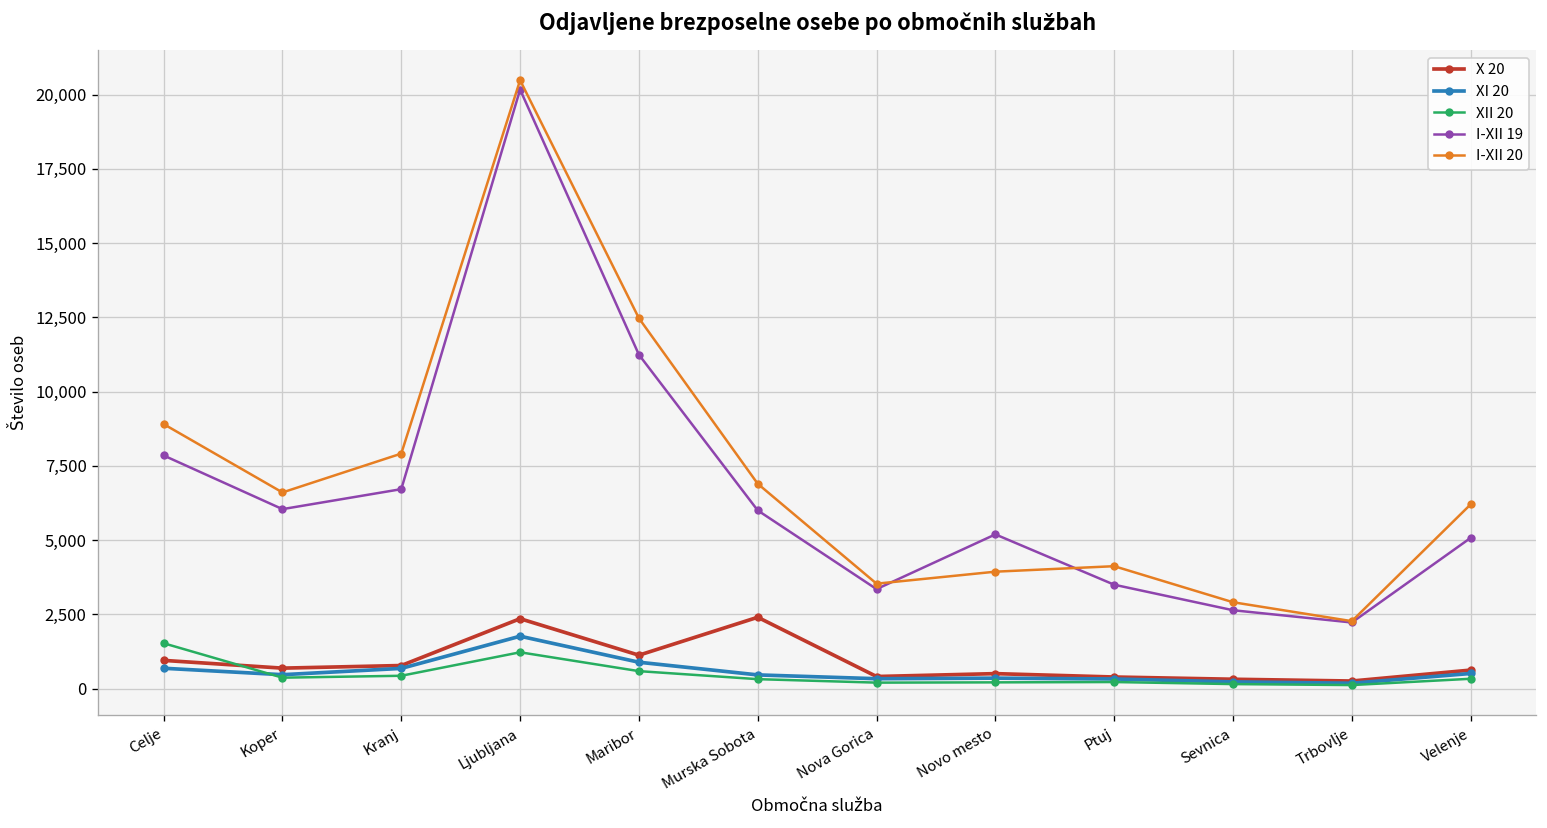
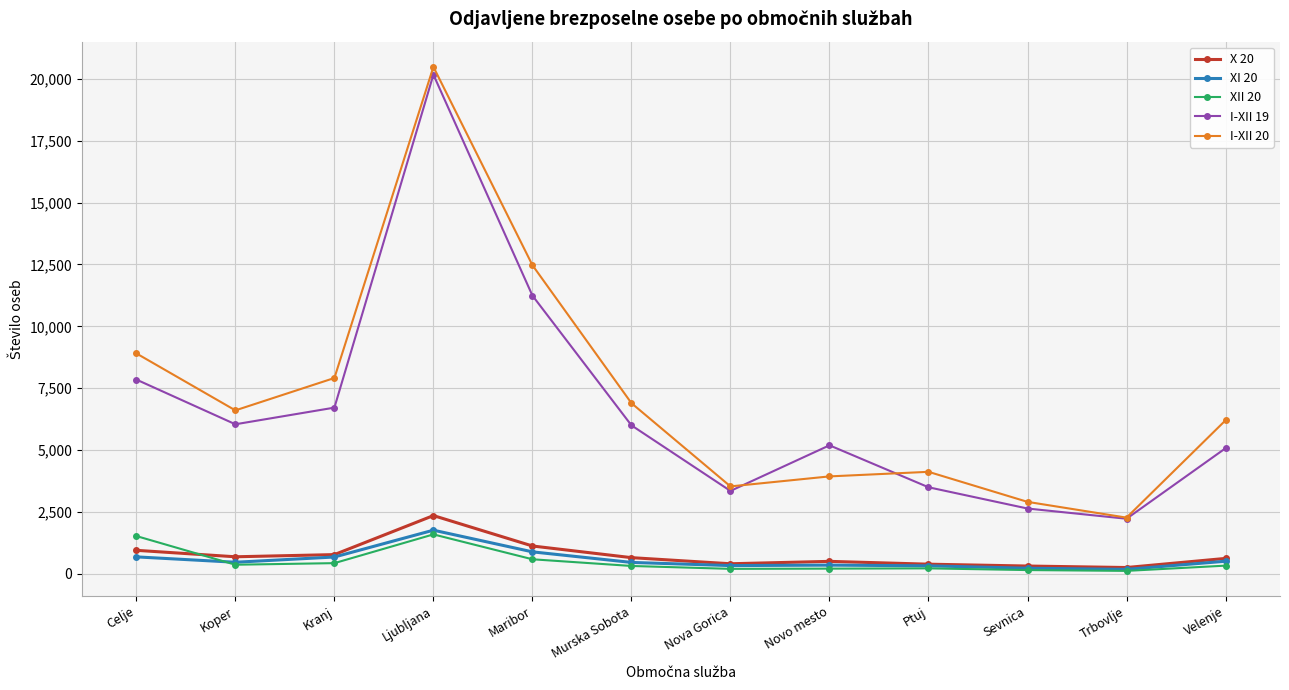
  {
    "X 20": {
      "Celje": "1,000",
      "Koper": "700",
      "Ljubljana": "2,400",
      "Maribor": "1,100",
-     "Murska Sobota": "2,400",
+     "Murska Sobota": "700",
      "Novo mesto": "500",
      "Velenje": "600"
    },
    "XI 20": {
      "Celje": "700",
      "Ljubljana": "1,800",
      "Maribor": "900",
      "Murska Sobota": "500",
      "Novo mesto": "400",
      "Velenje": "500"
    },
    "XII 20": {
      "Celje": "1,500",
      "Kranj": "400",
-     "Ljubljana": "1,200",
+     "Ljubljana": "1,600",
      "Maribor": "600",
      "Murska Sobota": "300",
      "Nova Gorica": "200",
      "Novo mesto": "200",
      "Ptuj": "200",
      "Velenje": "300"
    },
    "I-XII 19": {
      "Celje": "7,900",
      "Koper": "6,000",
      "Kranj": "6,700",
      "Ljubljana": "20,200",
      "Maribor": "11,200",
      "Murska Sobota": "6,000",
      "Nova Gorica": "3,400",
      "Novo mesto": "5,200",
      "Ptuj": "3,500",
      "Sevnica": "2,600",
      "Velenje": "5,100"
    },
    "I-XII 20": {
      "Celje": "8,900",
      "Koper": "6,600",
      "Kranj": "7,900",
      "Ljubljana": "20,500",
      "Maribor": "12,500",
      "Murska Sobota": "6,900",
      "Nova Gorica": "3,500",
      "Novo mesto": "3,900",
      "Ptuj": "4,100",
      "Sevnica": "2,900",
      "Velenje": "6,200"
    }
  }
